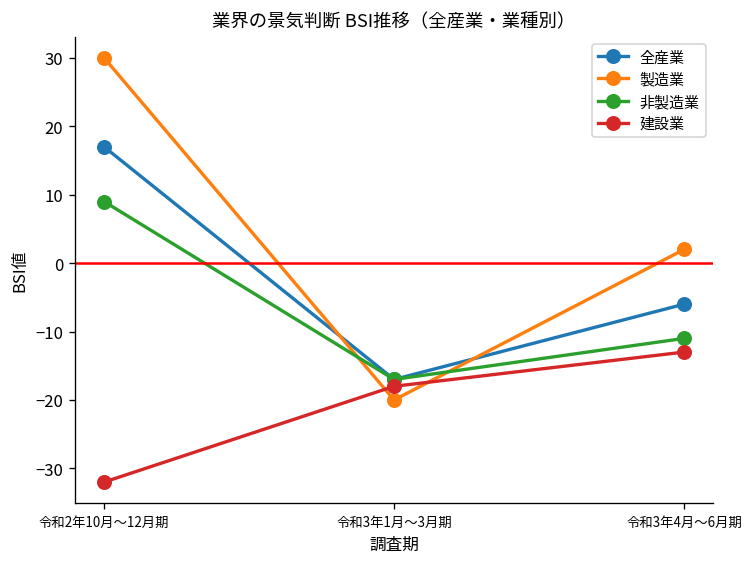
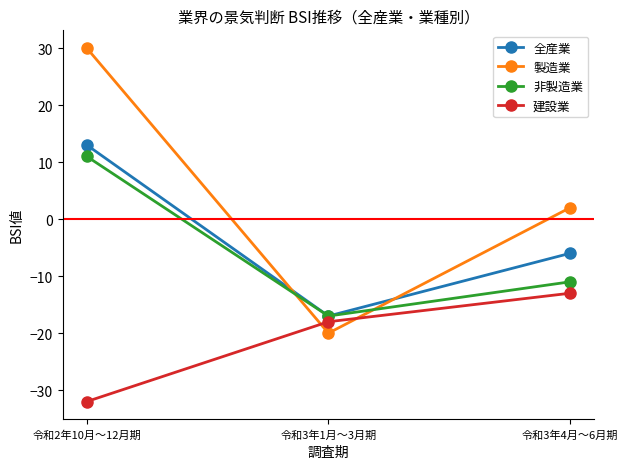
  {
    "全産業": {
-     "令和2年10月～12月期": 17,
+     "令和2年10月～12月期": 13,
      "令和3年4月～6月期": -6
    },
    "製造業": {
      "令和2年10月～12月期": 30,
      "令和3年1月～3月期": -20,
      "令和3年4月～6月期": 2
    },
    "非製造業": {
-     "令和2年10月～12月期": 9,
+     "令和2年10月～12月期": 11,
      "令和3年4月～6月期": -11
    },
    "建設業": {
      "令和2年10月～12月期": -32,
      "令和3年1月～3月期": -18,
      "令和3年4月～6月期": -13
    }
  }
